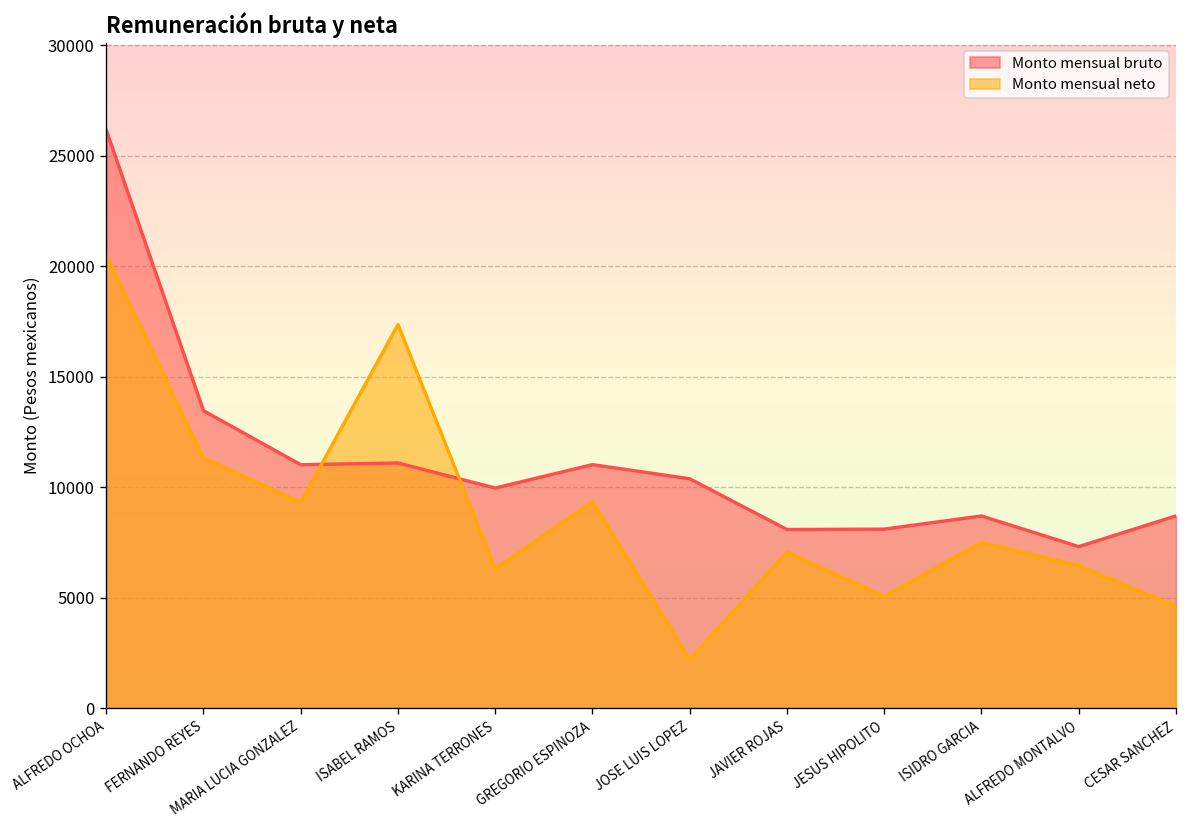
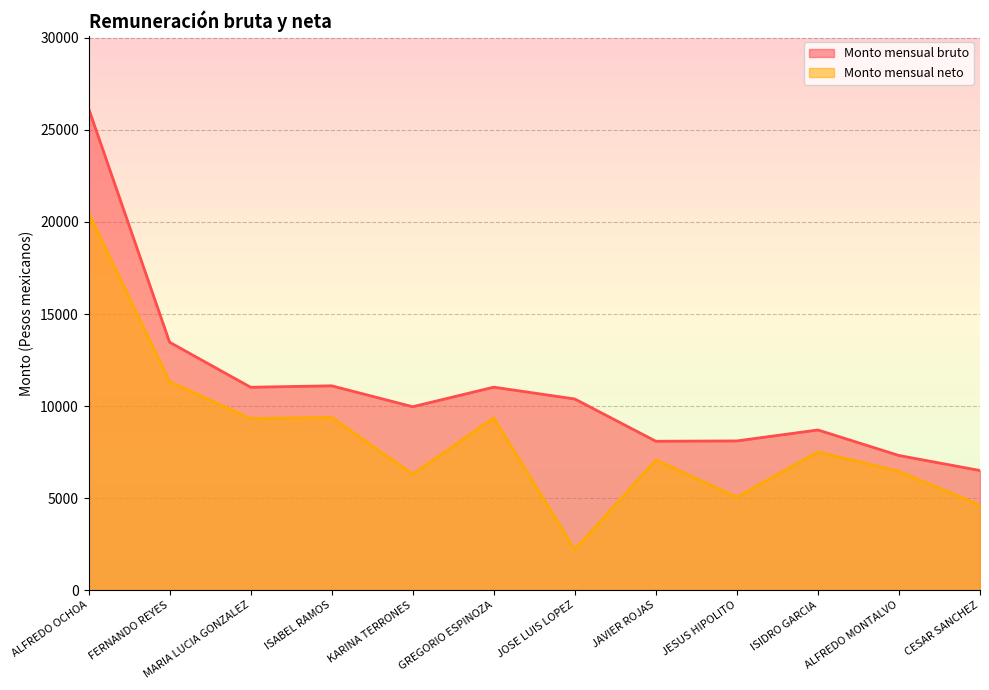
  {
    "Monto mensual bruto": {
      "ALFREDO OCHOA": 26200,
      "FERNANDO REYES": 13500,
      "MARIA LUCIA GONZALEZ": 11000,
      "ISABEL RAMOS": 11100,
      "KARINA TERRONES": 10000,
      "GREGORIO ESPINOZA": 11000,
      "JOSE LUIS LOPEZ": 10400,
      "JAVIER ROJAS": 8100,
      "JESUS HIPOLITO": 8100,
      "ISIDRO GARCIA": 8700,
      "ALFREDO MONTALVO": 7300,
-     "CESAR SANCHEZ": 8700
+     "CESAR SANCHEZ": 6500
    },
    "Monto mensual neto": {
      "ALFREDO OCHOA": 20500,
      "FERNANDO REYES": 11300,
      "MARIA LUCIA GONZALEZ": 9300,
-     "ISABEL RAMOS": 17400,
+     "ISABEL RAMOS": 9400,
      "KARINA TERRONES": 6300,
      "GREGORIO ESPINOZA": 9400,
      "JOSE LUIS LOPEZ": 2200,
      "JAVIER ROJAS": 7100,
      "JESUS HIPOLITO": 5100,
      "ISIDRO GARCIA": 7500,
      "ALFREDO MONTALVO": 6400,
      "CESAR SANCHEZ": 4600
    }
  }
